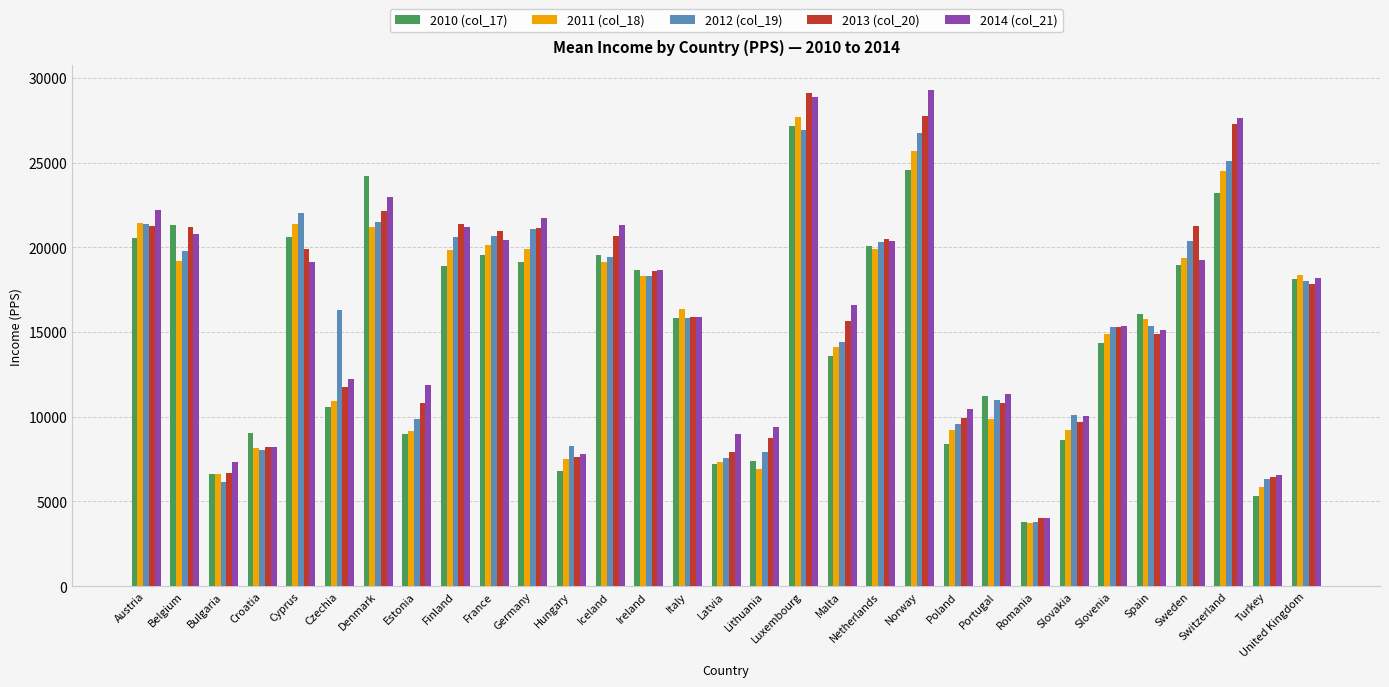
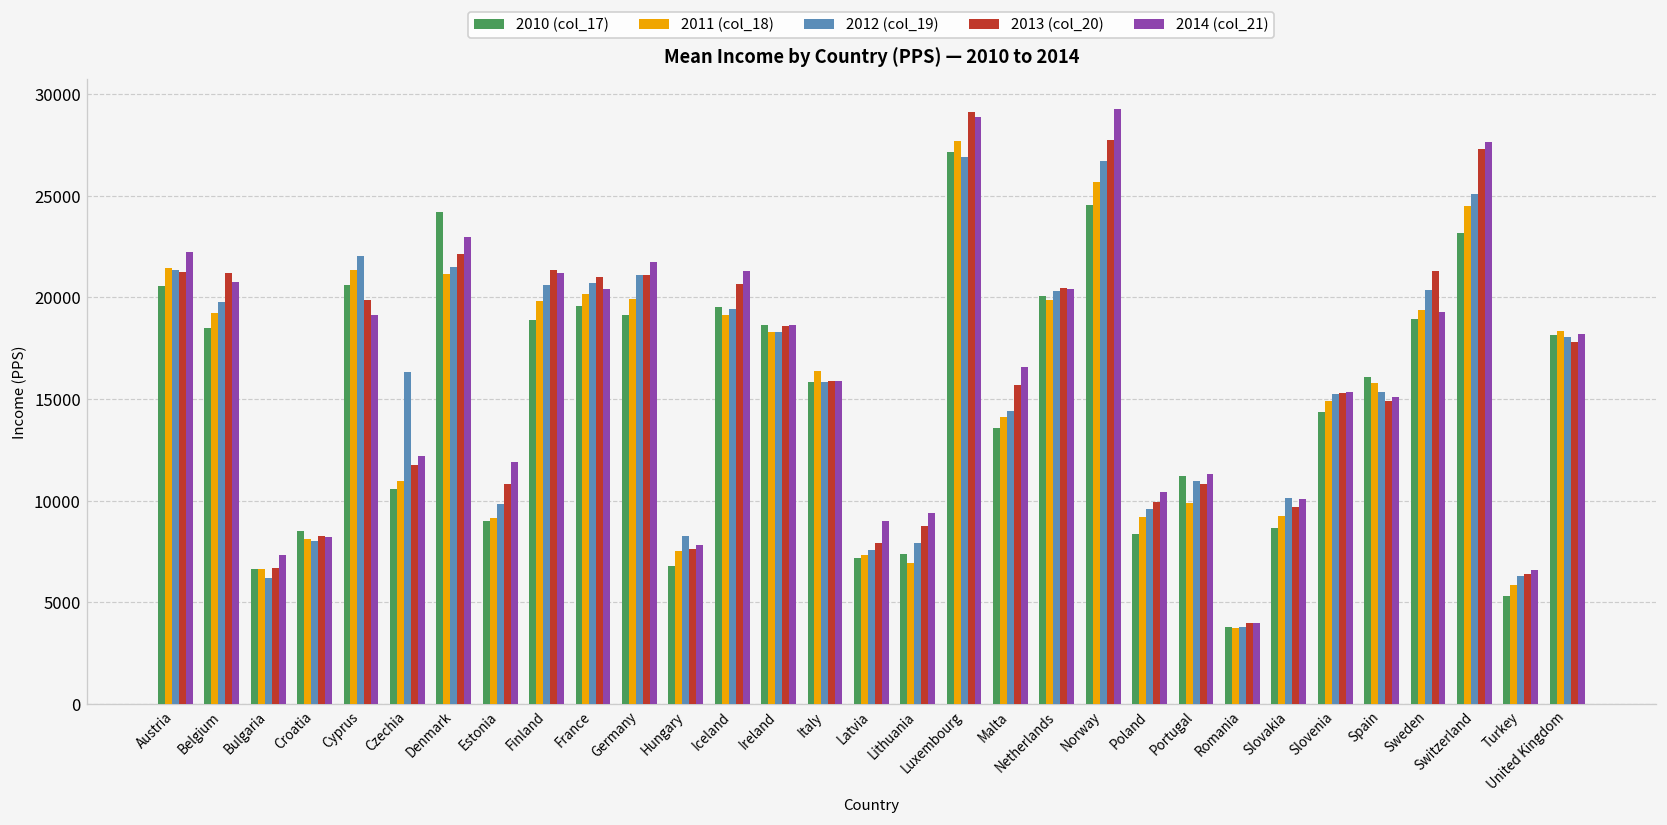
  {
    "2010 (col_17)": {
      "Austria": 20600,
-     "Belgium": 21300,
+     "Belgium": 18500,
      "Bulgaria": 6600,
-     "Croatia": 9100,
+     "Croatia": 8500,
      "Cyprus": 20600,
      "Czechia": 10600,
      "Denmark": 24200,
      "Estonia": 9000,
      "Finland": 18900,
      "France": 19600,
      "Germany": 19100,
      "Hungary": 6800,
      "Iceland": 19500,
      "Ireland": 18700,
      "Italy": 15800,
      "Latvia": 7200,
      "Lithuania": 7400,
      "Luxembourg": 27100,
      "Malta": 13600,
      "Netherlands": 20100,
      "Norway": 24500,
      "Poland": 8400,
      "Portugal": 11200,
      "Romania": 3800,
      "Slovakia": 8600,
      "Slovenia": 14400,
      "Spain": 16100,
      "Sweden": 18900,
      "Switzerland": 23200,
      "Turkey": 5300,
      "United Kingdom": 18100
    },
    "2011 (col_18)": {
      "Austria": 21400,
      "Belgium": 19200,
      "Bulgaria": 6600,
      "Croatia": 8100,
      "Cyprus": 21400,
      "Czechia": 11000,
      "Denmark": 21200,
      "Estonia": 9200,
      "Finland": 19800,
      "France": 20200,
      "Germany": 19900,
      "Hungary": 7500,
      "Iceland": 19100,
      "Ireland": 18300,
      "Italy": 16400,
      "Latvia": 7400,
      "Lithuania": 6900,
      "Luxembourg": 27700,
      "Malta": 14100,
      "Netherlands": 19900,
      "Norway": 25700,
      "Poland": 9200,
      "Portugal": 9900,
      "Romania": 3800,
      "Slovakia": 9200,
      "Slovenia": 14900,
      "Spain": 15800,
      "Sweden": 19400,
      "Switzerland": 24500,
      "Turkey": 5900,
      "United Kingdom": 18400
    },
    "2012 (col_19)": {
      "Austria": 21400,
      "Belgium": 19800,
      "Bulgaria": 6200,
      "Croatia": 8000,
      "Cyprus": 22000,
      "Czechia": 16300,
      "Denmark": 21500,
      "Estonia": 9900,
      "Finland": 20600,
      "France": 20700,
      "Germany": 21100,
      "Hungary": 8300,
      "Iceland": 19400,
      "Ireland": 18300,
      "Italy": 15800,
      "Latvia": 7600,
      "Lithuania": 7900,
      "Luxembourg": 26900,
      "Malta": 14400,
      "Netherlands": 20300,
      "Norway": 26700,
      "Poland": 9600,
      "Portugal": 11000,
      "Romania": 3800,
      "Slovakia": 10100,
      "Slovenia": 15300,
      "Spain": 15300,
      "Sweden": 20300,
      "Switzerland": 25100,
      "Turkey": 6300,
      "United Kingdom": 18000
    },
    "2013 (col_20)": {
      "Austria": 21200,
      "Belgium": 21200,
      "Bulgaria": 6700,
      "Croatia": 8200,
      "Cyprus": 19900,
      "Czechia": 11700,
      "Denmark": 22100,
      "Estonia": 10800,
      "Finland": 21400,
      "France": 21000,
      "Germany": 21100,
      "Hungary": 7600,
      "Iceland": 20700,
      "Ireland": 18600,
      "Italy": 15900,
      "Latvia": 7900,
      "Lithuania": 8700,
      "Luxembourg": 29100,
      "Malta": 15700,
      "Netherlands": 20500,
      "Norway": 27800,
      "Poland": 9900,
      "Portugal": 10800,
      "Romania": 4000,
      "Slovakia": 9700,
      "Slovenia": 15300,
      "Spain": 14900,
      "Sweden": 21300,
      "Switzerland": 27300,
      "Turkey": 6400,
      "United Kingdom": 17800
    },
    "2014 (col_21)": {
      "Austria": 22200,
      "Belgium": 20800,
      "Bulgaria": 7300,
      "Croatia": 8200,
      "Cyprus": 19100,
      "Czechia": 12200,
      "Denmark": 23000,
      "Estonia": 11900,
      "Finland": 21200,
      "France": 20400,
      "Germany": 21700,
      "Hungary": 7800,
      "Iceland": 21300,
      "Ireland": 18600,
      "Italy": 15900,
      "Latvia": 9000,
      "Lithuania": 9400,
      "Luxembourg": 28900,
      "Malta": 16600,
      "Netherlands": 20400,
      "Norway": 29300,
      "Poland": 10400,
      "Portugal": 11300,
      "Romania": 4000,
      "Slovakia": 10100,
      "Slovenia": 15400,
      "Spain": 15100,
      "Sweden": 19300,
      "Switzerland": 27600,
      "Turkey": 6600,
      "United Kingdom": 18200
    }
  }
